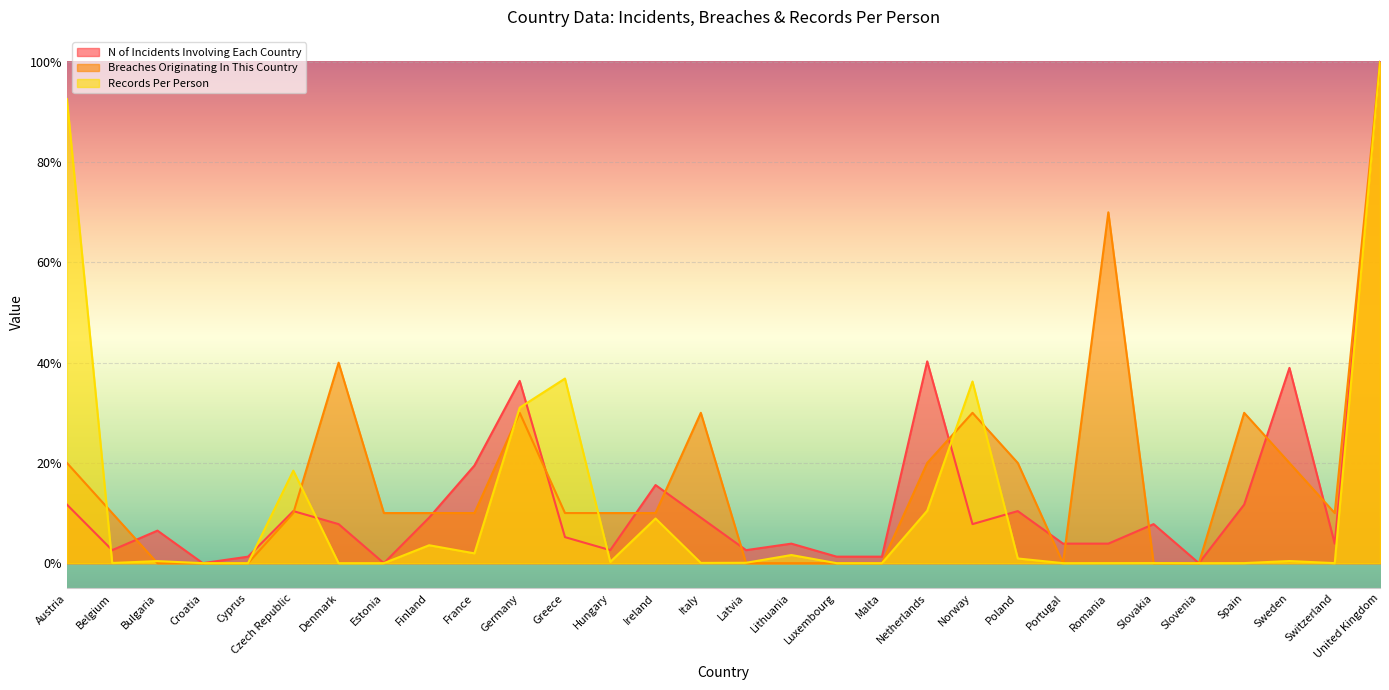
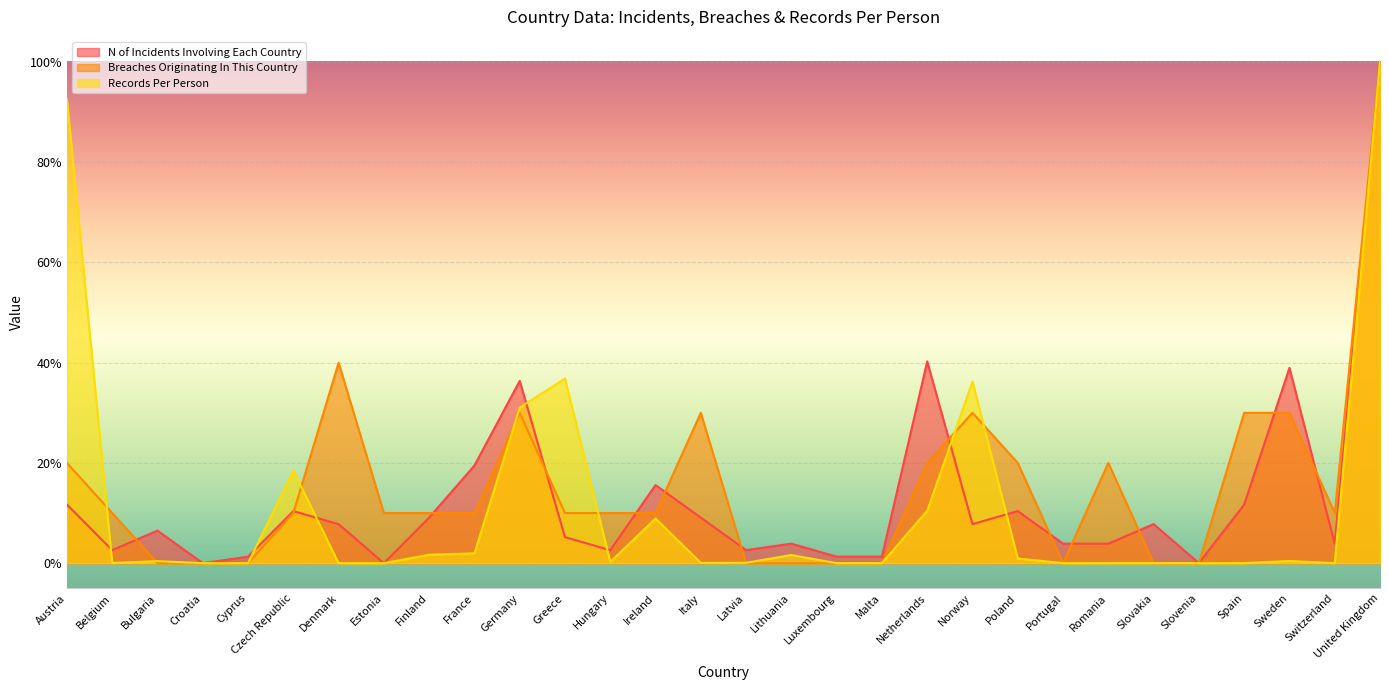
  {
    "N of Incidents Involving Each Country": {
      "Austria": "12%",
      "Belgium": "3%",
      "Bulgaria": "6%",
      "Cyprus": "1%",
      "Denmark": "8%",
      "Finland": "9%",
      "France": "19%",
      "Germany": "36%",
      "Greece": "5%",
      "Hungary": "3%",
      "Ireland": "16%",
      "Italy": "9%",
      "Latvia": "3%",
      "Lithuania": "4%",
      "Luxembourg": "1%",
      "Malta": "1%",
      "Netherlands": "40%",
      "Norway": "8%",
      "Poland": "10%",
      "Portugal": "4%",
      "Romania": "4%",
      "Slovakia": "8%",
      "Spain": "12%",
      "Sweden": "39%",
      "Switzerland": "4%"
    },
    "Breaches Originating In This Country": {
      "Austria": "20%",
      "Belgium": "10%",
      "Denmark": "40%",
      "Estonia": "10%",
      "Finland": "10%",
      "France": "10%",
      "Germany": "30%",
      "Greece": "10%",
      "Hungary": "10%",
      "Ireland": "10%",
      "Italy": "30%",
      "Lithuania": "0%",
      "Netherlands": "20%",
      "Norway": "30%",
      "Poland": "20%",
-     "Romania": "70%",
+     "Romania": "20%",
      "Spain": "30%",
-     "Sweden": "20%",
+     "Sweden": "30%",
      "Switzerland": "10%"
    },
    "Records Per Person": {
      "Austria": "93%",
      "Belgium": "0%",
      "Czech Republic": "18%",
      "Denmark": "0%",
-     "Finland": "4%",
+     "Finland": "2%",
      "France": "2%",
      "Germany": "31%",
      "Greece": "37%",
      "Hungary": "0%",
      "Ireland": "9%",
      "Italy": "0%",
      "Lithuania": "2%",
      "Netherlands": "10%",
      "Norway": "36%",
      "Poland": "1%",
      "Romania": "0%",
      "Spain": "0%",
      "Sweden": "0%",
      "Switzerland": "0%"
    }
  }
